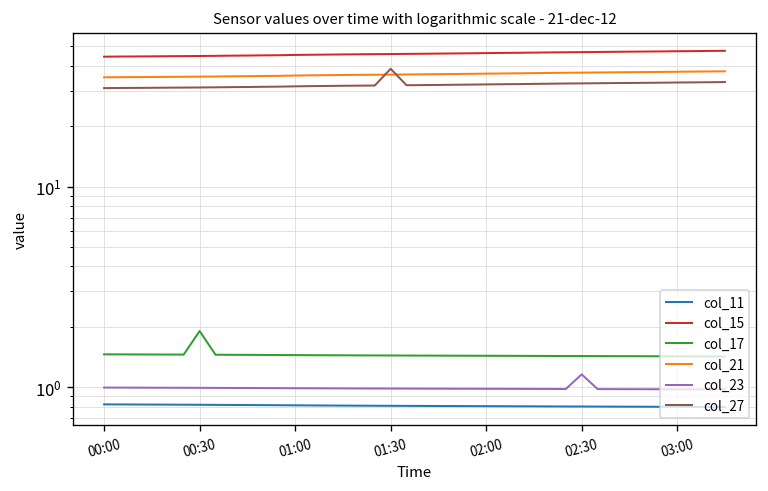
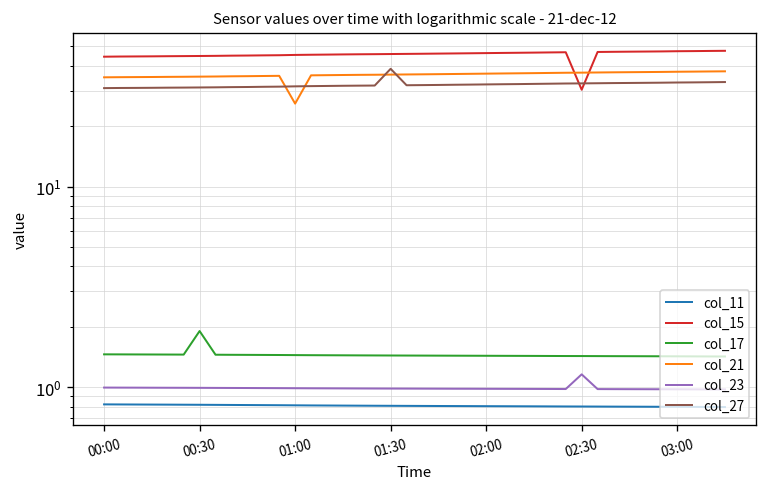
  {
    "col_11": {
      "00:00": 0.8,
      "00:30": 0.8,
      "01:00": 0.8,
      "01:30": 0.8,
      "02:00": 0.8,
      "02:30": 0.8
    },
    "col_15": {
      "00:00": 44,
      "00:30": 45,
      "01:00": 45,
      "01:30": 46,
      "02:00": 46,
-     "02:30": 47,
+     "02:30": 30,
      "03:00": 47
    },
    "col_17": {
      "00:00": 1.5,
      "00:30": 1.9,
      "01:00": 1.4,
      "01:30": 1.4,
      "02:00": 1.4,
      "02:30": 1.4
    },
    "col_21": {
      "00:00": 35,
      "00:30": 35,
-     "01:00": 36,
+     "01:00": 26,
      "01:30": 36,
      "02:00": 37,
      "02:30": 37,
      "03:00": 37
    },
    "col_23": {
      "00:00": 1,
      "00:30": 1,
      "01:00": 1,
      "01:30": 1,
      "02:00": 1,
      "02:30": 1.2
    },
    "col_27": {
      "00:00": 31,
      "00:30": 31,
      "01:00": 32,
      "01:30": 39,
      "02:00": 32,
      "02:30": 33,
      "03:00": 33
    }
  }
